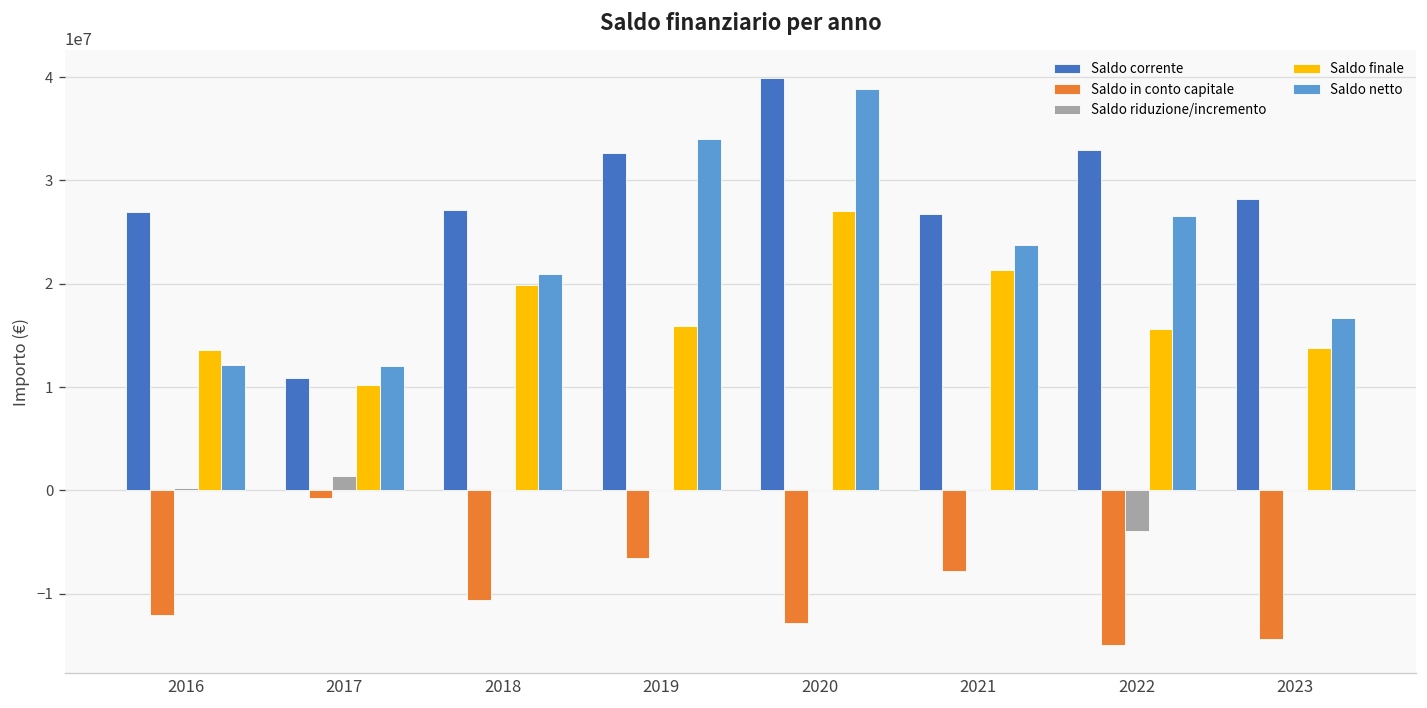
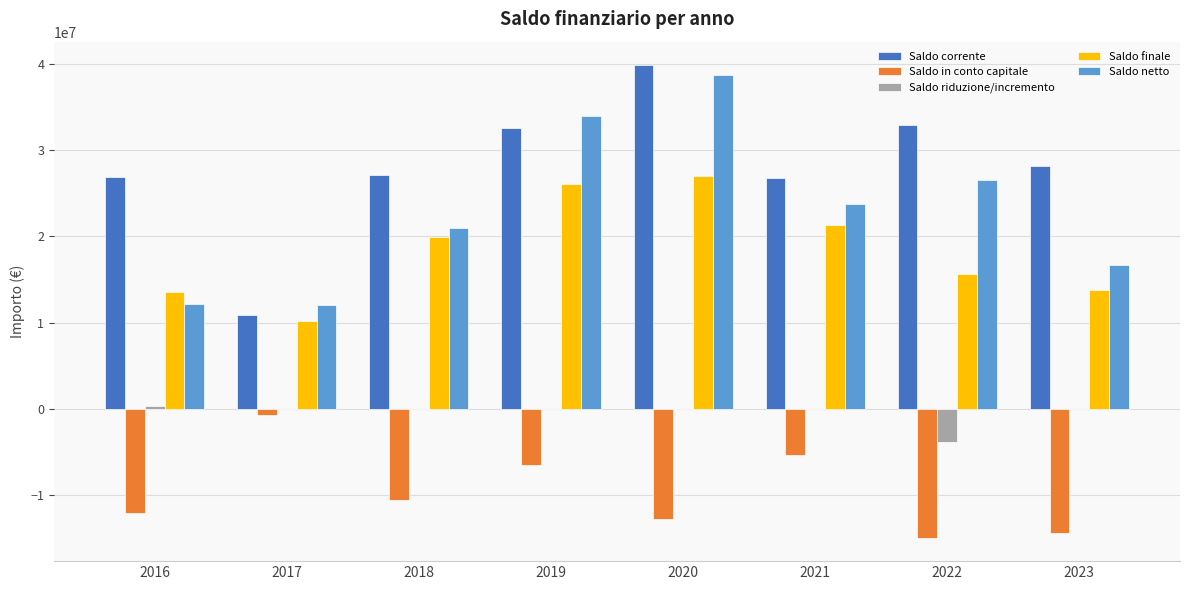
  {
    "Saldo in conto capitale": {
      "2016": -12000000,
      "2017": -1000000,
      "2018": -11000000,
      "2019": -7000000,
      "2020": -13000000,
-     "2021": -8000000,
+     "2021": -5000000,
      "2022": -15000000,
      "2023": -14000000
    },
    "Saldo riduzione/incremento": {
-     "2017": 1000000,
+     "2017": 0,
      "2018": 0,
      "2019": 0,
      "2022": -4000000,
      "2023": 0
    },
    "Saldo finale": {
      "2016": 14000000,
      "2017": 10000000,
      "2018": 20000000,
-     "2019": 16000000,
+     "2019": 26000000,
      "2020": 27000000,
      "2021": 21000000,
      "2022": 16000000,
      "2023": 14000000
    }
  }
